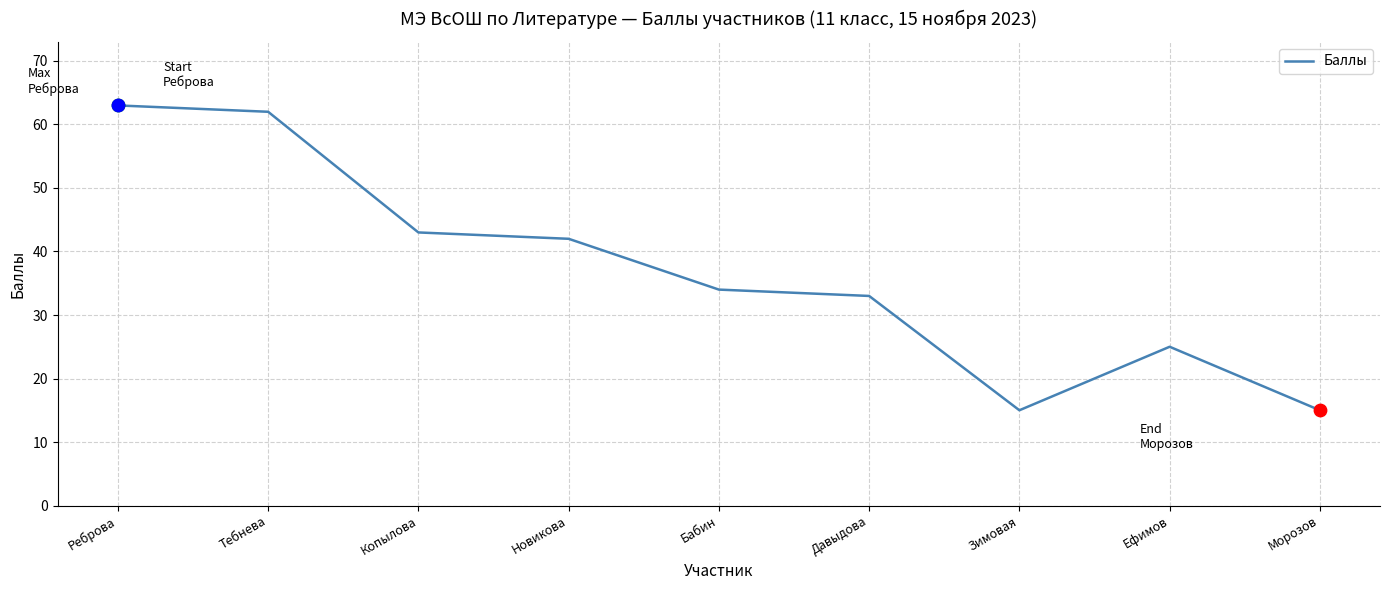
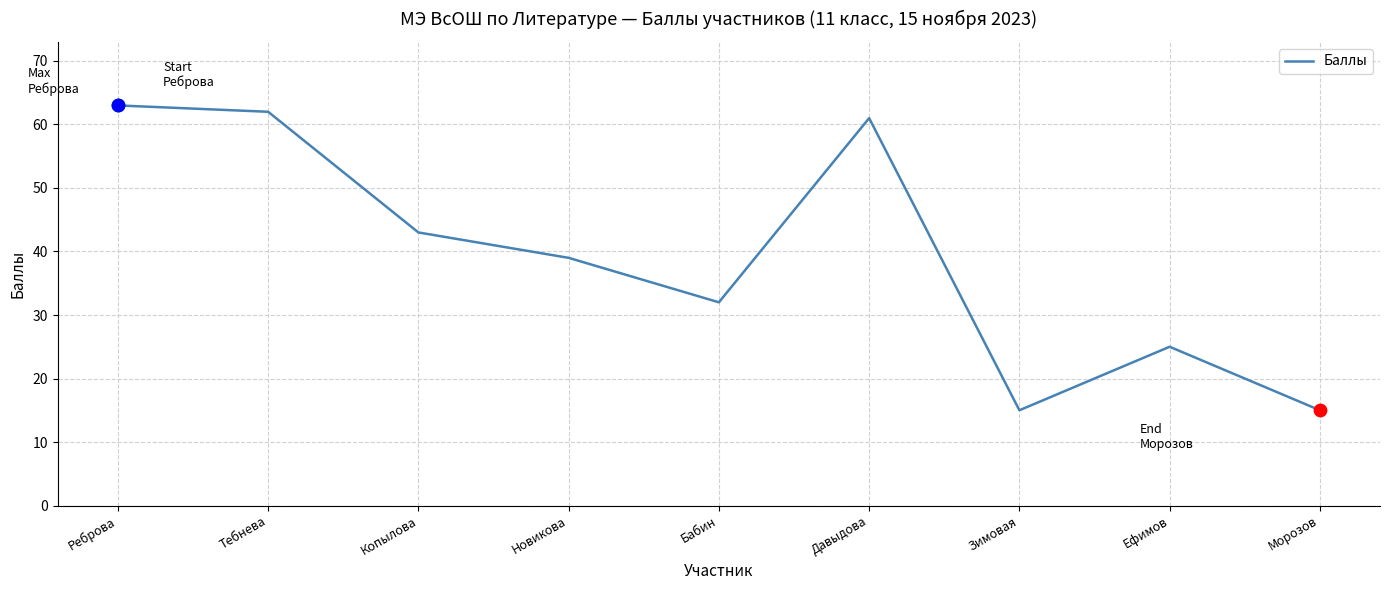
  {
    "Баллы": {
      "Тебнева": 62,
      "Копылова": 43,
-     "Новикова": 42,
-     "Бабин": 34,
-     "Давыдова": 33,
+     "Новикова": 39,
+     "Бабин": 32,
+     "Давыдова": 61,
      "Зимовая": 15,
      "Ефимов": 25
    }
  }
